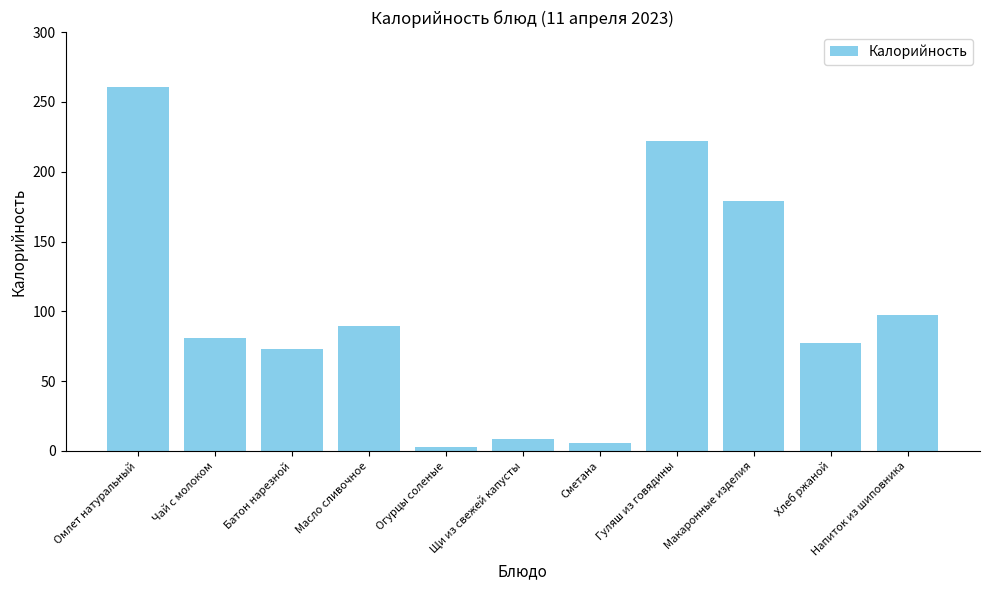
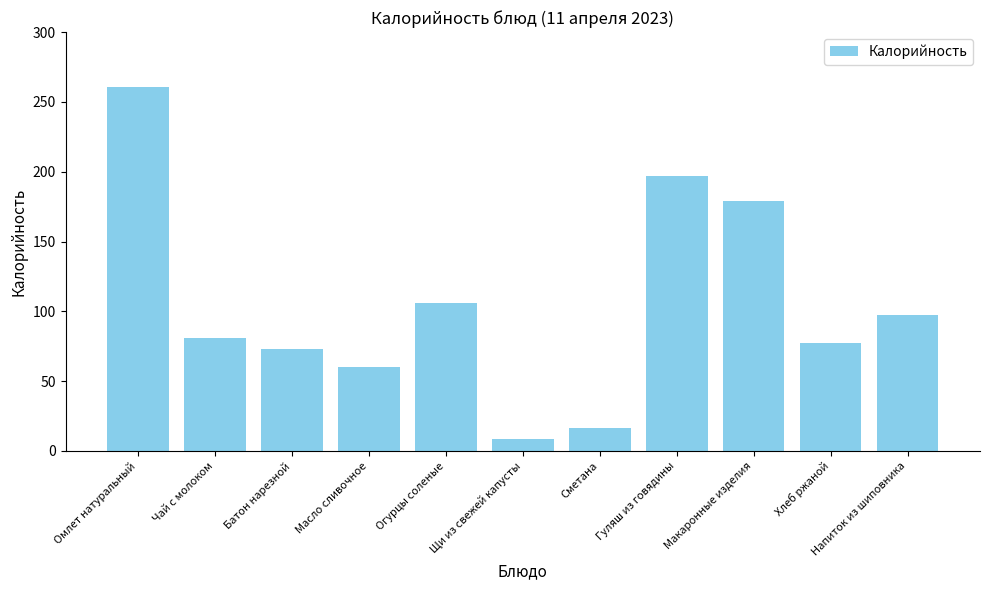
  {
    "Омлет натуральный": 261,
    "Чай с молоком": 81,
    "Батон нарезной": 73,
-   "Масло сливочное": 90,
-   "Огурцы соленые": 3,
+   "Масло сливочное": 60,
+   "Огурцы соленые": 106,
    "Щи из свежей капусты": 8,
-   "Сметана": 6,
-   "Гуляш из говядины": 222,
+   "Сметана": 16,
+   "Гуляш из говядины": 197,
    "Макаронные изделия": 179,
    "Хлеб ржаной": 77,
    "Напиток из шиповника": 97
  }
